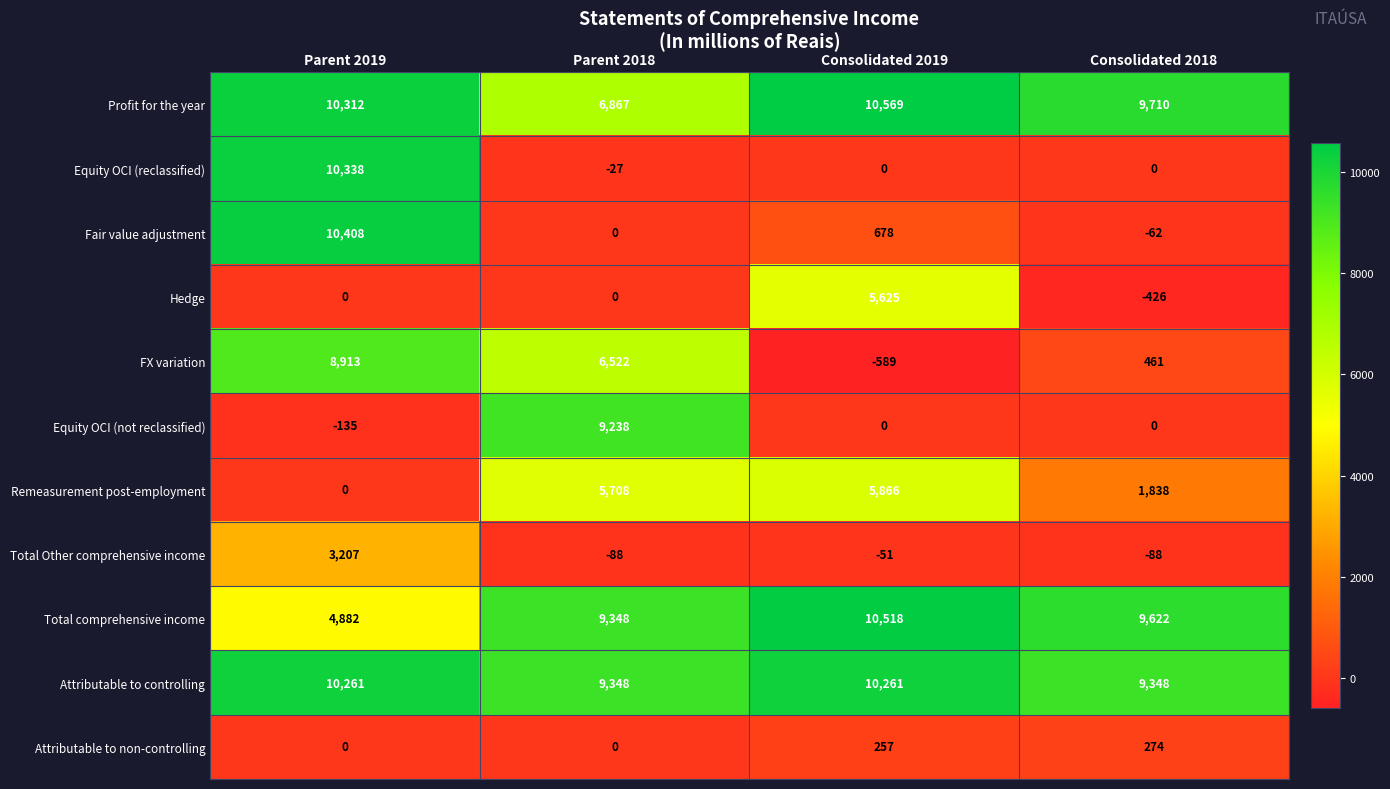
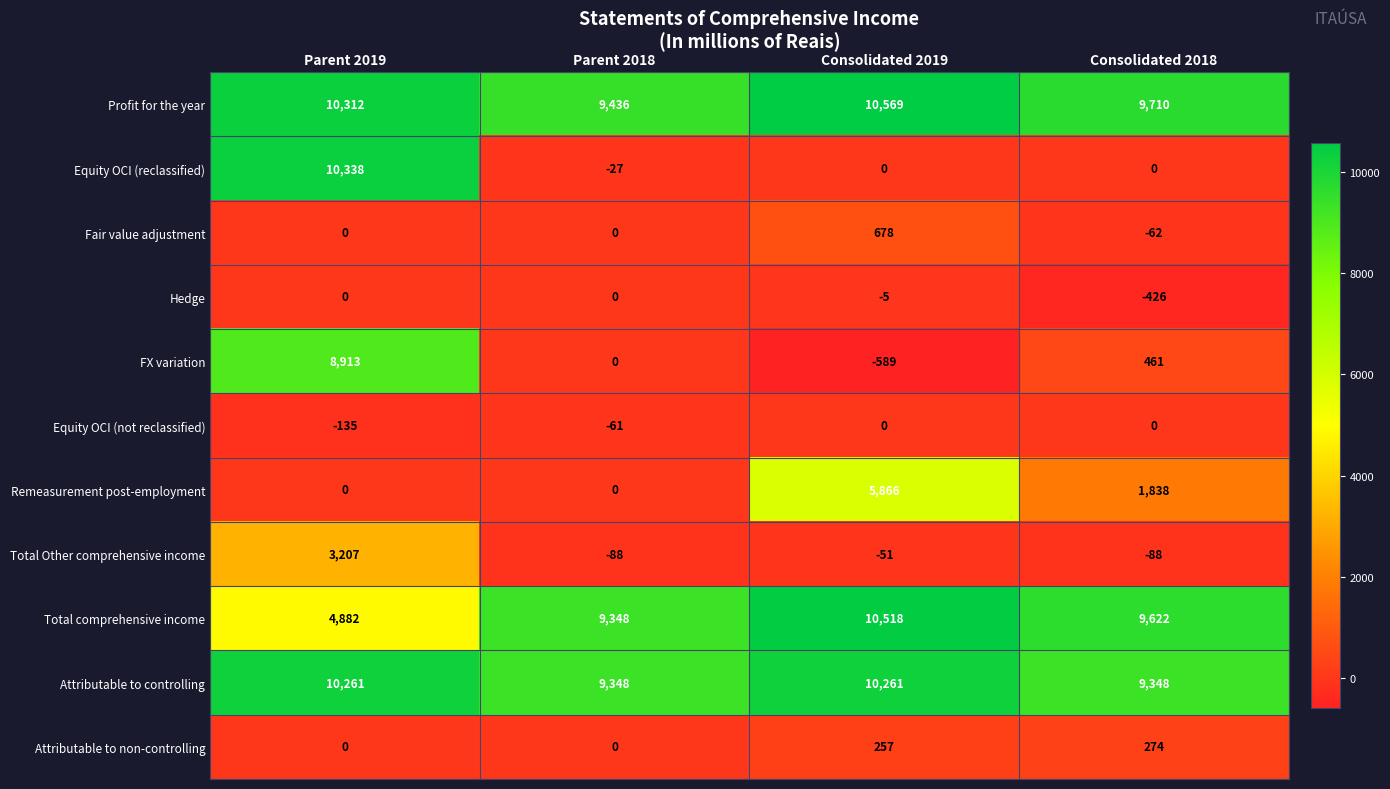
  {
    "Profit for the year": {
      "Parent 2019": "10,312",
-     "Parent 2018": "6,867",
+     "Parent 2018": "9,436",
      "Consolidated 2019": "10,569",
      "Consolidated 2018": "9,710"
    },
    "Equity OCI (reclassified)": {
      "Parent 2019": "10,338",
      "Parent 2018": "-27",
      "Consolidated 2019": "0",
      "Consolidated 2018": "0"
    },
    "Fair value adjustment": {
-     "Parent 2019": "10,408",
+     "Parent 2019": "0",
      "Parent 2018": "0",
      "Consolidated 2019": "678",
      "Consolidated 2018": "-62"
    },
    "Hedge": {
      "Parent 2019": "0",
      "Parent 2018": "0",
-     "Consolidated 2019": "5,625",
+     "Consolidated 2019": "-5",
      "Consolidated 2018": "-426"
    },
    "FX variation": {
      "Parent 2019": "8,913",
-     "Parent 2018": "6,522",
+     "Parent 2018": "0",
      "Consolidated 2019": "-589",
      "Consolidated 2018": "461"
    },
    "Equity OCI (not reclassified)": {
      "Parent 2019": "-135",
-     "Parent 2018": "9,238",
+     "Parent 2018": "-61",
      "Consolidated 2019": "0",
      "Consolidated 2018": "0"
    },
    "Remeasurement post-employment": {
      "Parent 2019": "0",
-     "Parent 2018": "5,708",
+     "Parent 2018": "0",
      "Consolidated 2019": "5,866",
      "Consolidated 2018": "1,838"
    },
    "Total Other comprehensive income": {
      "Parent 2019": "3,207",
      "Parent 2018": "-88",
      "Consolidated 2019": "-51",
      "Consolidated 2018": "-88"
    },
    "Total comprehensive income": {
      "Parent 2019": "4,882",
      "Parent 2018": "9,348",
      "Consolidated 2019": "10,518",
      "Consolidated 2018": "9,622"
    },
    "Attributable to controlling": {
      "Parent 2019": "10,261",
      "Parent 2018": "9,348",
      "Consolidated 2019": "10,261",
      "Consolidated 2018": "9,348"
    },
    "Attributable to non-controlling": {
      "Parent 2019": "0",
      "Parent 2018": "0",
      "Consolidated 2019": "257",
      "Consolidated 2018": "274"
    }
  }
